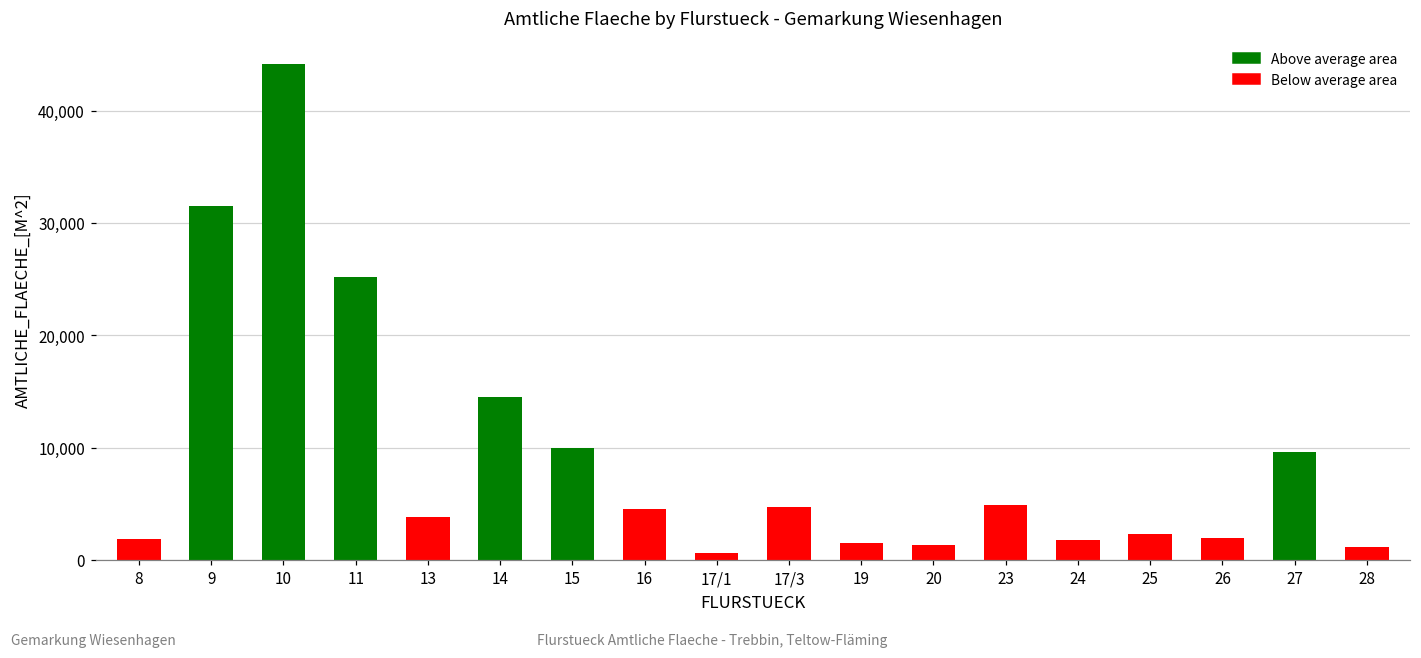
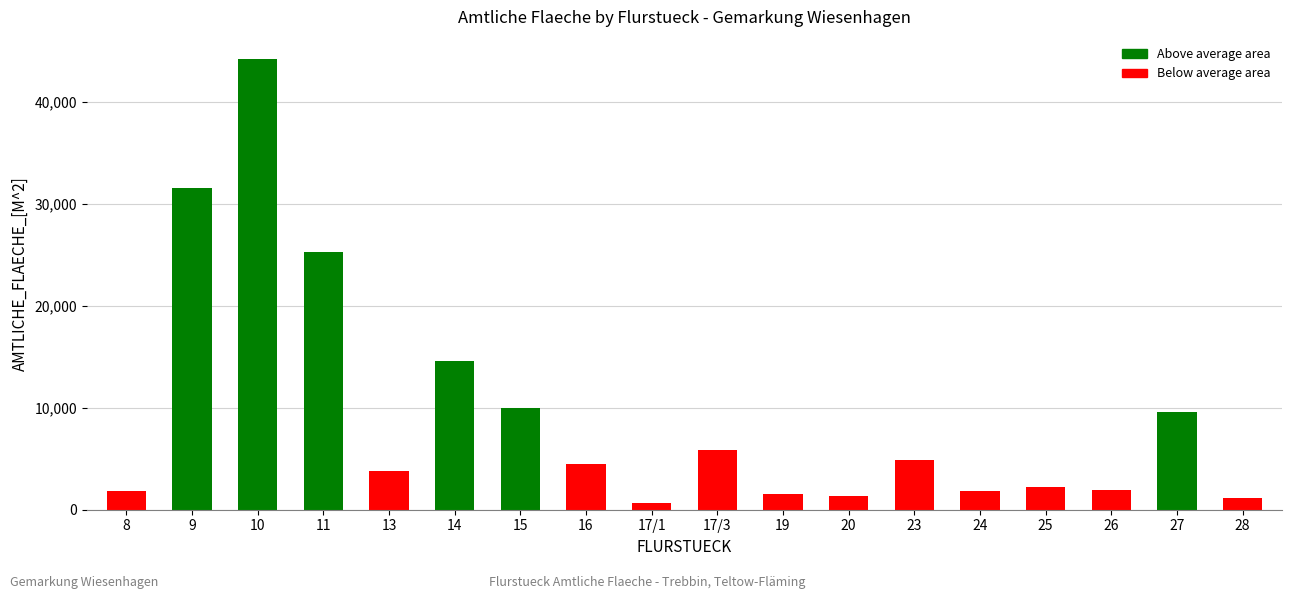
  {
    "8": "1,900",
    "9": "31,500",
    "10": "44,100",
    "11": "25,200",
    "13": "3,800",
    "14": "14,500",
    "15": "10,000",
    "16": "4,500",
    "17/1": "600",
-   "17/3": "4,700",
+   "17/3": "5,900",
    "19": "1,500",
    "20": "1,300",
    "23": "4,800",
    "24": "1,800",
    "25": "2,300",
    "26": "1,900",
    "27": "9,600",
    "28": "1,200"
  }
